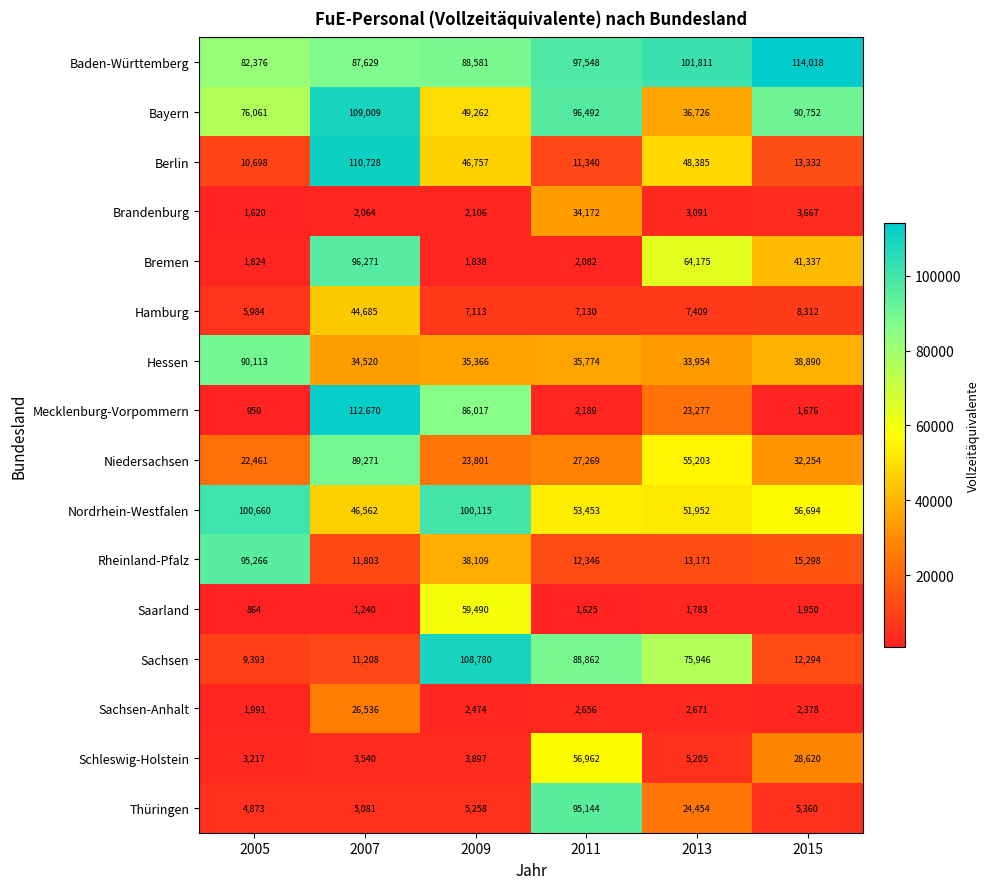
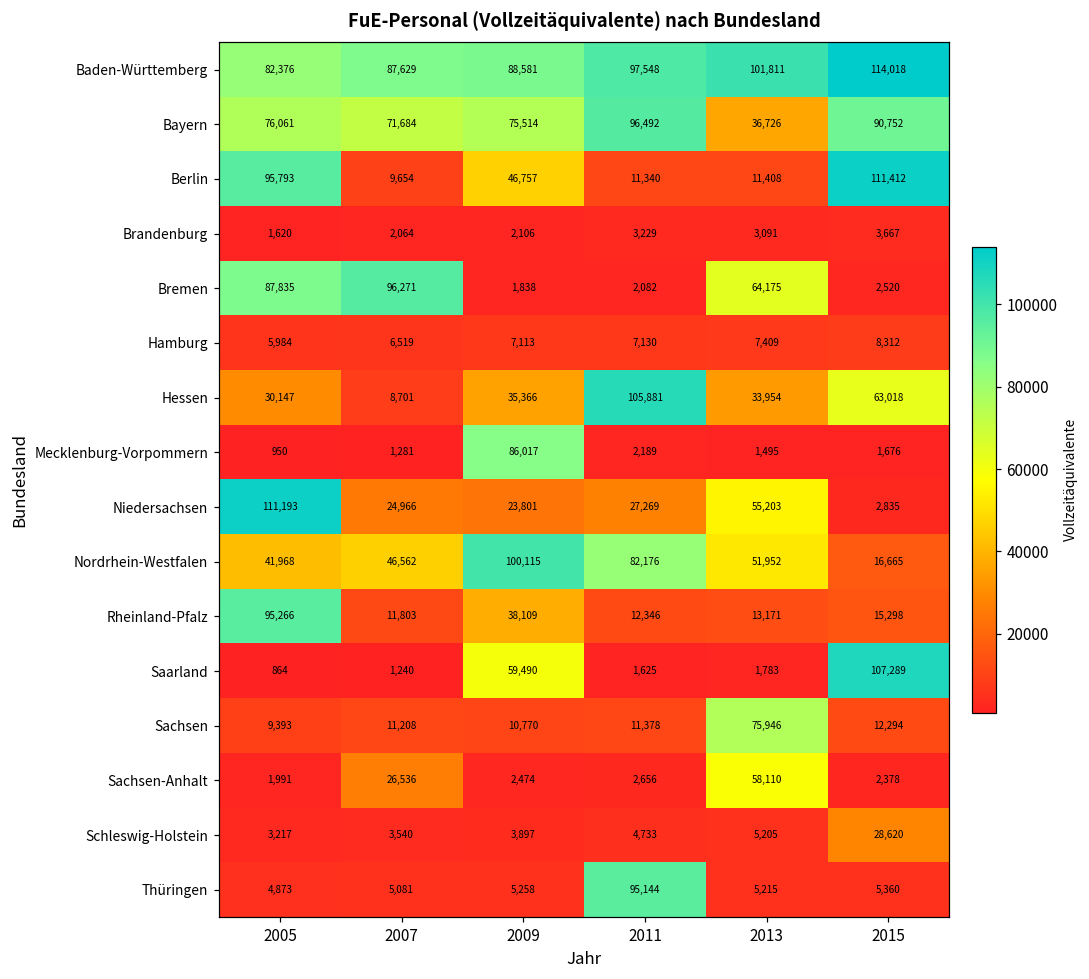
  {
    "Baden-Württemberg": {
      "2005": "82,376",
      "2007": "87,629",
      "2009": "88,581",
      "2011": "97,548",
      "2013": "101,811",
      "2015": "114,018"
    },
    "Bayern": {
      "2005": "76,061",
-     "2007": "109,009",
-     "2009": "49,262",
+     "2007": "71,684",
+     "2009": "75,514",
      "2011": "96,492",
      "2013": "36,726",
      "2015": "90,752"
    },
    "Berlin": {
-     "2005": "10,698",
-     "2007": "110,728",
+     "2005": "95,793",
+     "2007": "9,654",
      "2009": "46,757",
      "2011": "11,340",
-     "2013": "48,385",
-     "2015": "13,332"
+     "2013": "11,408",
+     "2015": "111,412"
    },
    "Brandenburg": {
      "2005": "1,620",
      "2007": "2,064",
      "2009": "2,106",
-     "2011": "34,172",
+     "2011": "3,229",
      "2013": "3,091",
      "2015": "3,667"
    },
    "Bremen": {
-     "2005": "1,824",
+     "2005": "87,835",
      "2007": "96,271",
      "2009": "1,838",
      "2011": "2,082",
      "2013": "64,175",
-     "2015": "41,337"
+     "2015": "2,520"
    },
    "Hamburg": {
      "2005": "5,984",
-     "2007": "44,685",
+     "2007": "6,519",
      "2009": "7,113",
      "2011": "7,130",
      "2013": "7,409",
      "2015": "8,312"
    },
    "Hessen": {
-     "2005": "90,113",
-     "2007": "34,520",
+     "2005": "30,147",
+     "2007": "8,701",
      "2009": "35,366",
-     "2011": "35,774",
+     "2011": "105,881",
      "2013": "33,954",
-     "2015": "38,890"
+     "2015": "63,018"
    },
    "Mecklenburg-Vorpommern": {
      "2005": "950",
-     "2007": "112,670",
+     "2007": "1,281",
      "2009": "86,017",
      "2011": "2,189",
-     "2013": "23,277",
+     "2013": "1,495",
      "2015": "1,676"
    },
    "Niedersachsen": {
-     "2005": "22,461",
-     "2007": "89,271",
+     "2005": "111,193",
+     "2007": "24,966",
      "2009": "23,801",
      "2011": "27,269",
      "2013": "55,203",
-     "2015": "32,254"
+     "2015": "2,835"
    },
    "Nordrhein-Westfalen": {
-     "2005": "100,660",
+     "2005": "41,968",
      "2007": "46,562",
      "2009": "100,115",
-     "2011": "53,453",
+     "2011": "82,176",
      "2013": "51,952",
-     "2015": "56,694"
+     "2015": "16,665"
    },
    "Rheinland-Pfalz": {
      "2005": "95,266",
      "2007": "11,803",
      "2009": "38,109",
      "2011": "12,346",
      "2013": "13,171",
      "2015": "15,298"
    },
    "Saarland": {
      "2005": "864",
      "2007": "1,240",
      "2009": "59,490",
      "2011": "1,625",
      "2013": "1,783",
-     "2015": "1,950"
+     "2015": "107,289"
    },
    "Sachsen": {
      "2005": "9,393",
      "2007": "11,208",
-     "2009": "108,780",
-     "2011": "88,862",
+     "2009": "10,770",
+     "2011": "11,378",
      "2013": "75,946",
      "2015": "12,294"
    },
    "Sachsen-Anhalt": {
      "2005": "1,991",
      "2007": "26,536",
      "2009": "2,474",
      "2011": "2,656",
-     "2013": "2,671",
+     "2013": "58,110",
      "2015": "2,378"
    },
    "Schleswig-Holstein": {
      "2005": "3,217",
      "2007": "3,540",
      "2009": "3,897",
-     "2011": "56,962",
+     "2011": "4,733",
      "2013": "5,205",
      "2015": "28,620"
    },
    "Thüringen": {
      "2005": "4,873",
      "2007": "5,081",
      "2009": "5,258",
      "2011": "95,144",
-     "2013": "24,454",
+     "2013": "5,215",
      "2015": "5,360"
    }
  }
